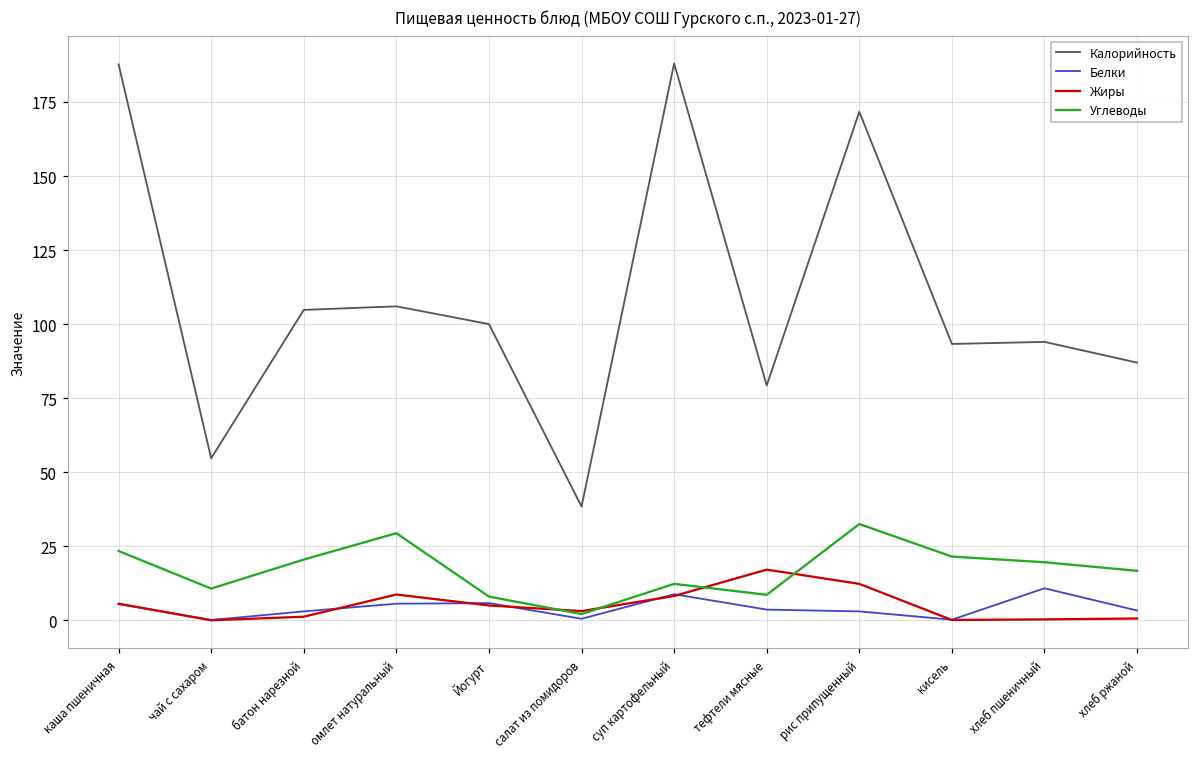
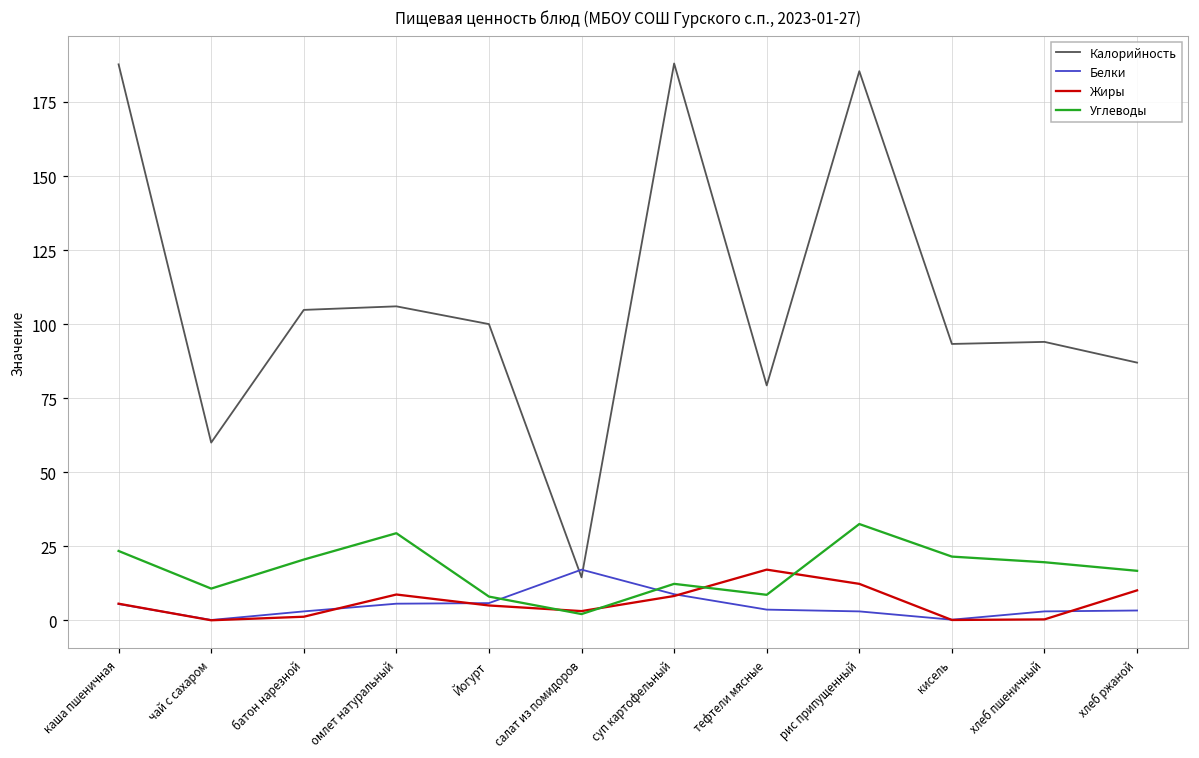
  {
    "Калорийность": {
      "каша пшеничная": 188,
-     "чай с сахаром": 55,
+     "чай с сахаром": 60,
      "батон нарезной": 105,
      "омлет натуральный": 106,
      "Йогурт": 100,
-     "салат из помидоров": 38,
+     "салат из помидоров": 15,
      "суп картофельный": 188,
      "тефтели мясные": 79,
-     "рис припущенный": 172,
+     "рис припущенный": 185,
      "кисель": 93,
      "хлеб пшеничный": 94,
      "хлеб ржаной": 87
    },
    "Белки": {
      "батон нарезной": 3,
      "омлет натуральный": 6,
-     "салат из помидоров": 1,
+     "салат из помидоров": 17,
      "тефтели мясные": 4,
      "рис припущенный": 3,
-     "хлеб пшеничный": 11,
+     "хлеб пшеничный": 3,
      "хлеб ржаной": 3
    },
    "Жиры": {
      "батон нарезной": 1,
      "омлет натуральный": 9,
      "салат из помидоров": 3,
      "тефтели мясные": 17,
      "рис припущенный": 12,
      "хлеб пшеничный": 0,
-     "хлеб ржаной": 1
+     "хлеб ржаной": 10
    },
    "Углеводы": {
      "каша пшеничная": 23,
      "чай с сахаром": 11,
      "батон нарезной": 21,
      "омлет натуральный": 29,
      "Йогурт": 8,
      "салат из помидоров": 2,
      "суп картофельный": 12,
      "тефтели мясные": 9,
      "рис припущенный": 33,
      "кисель": 22,
      "хлеб пшеничный": 20,
      "хлеб ржаной": 17
    }
  }
